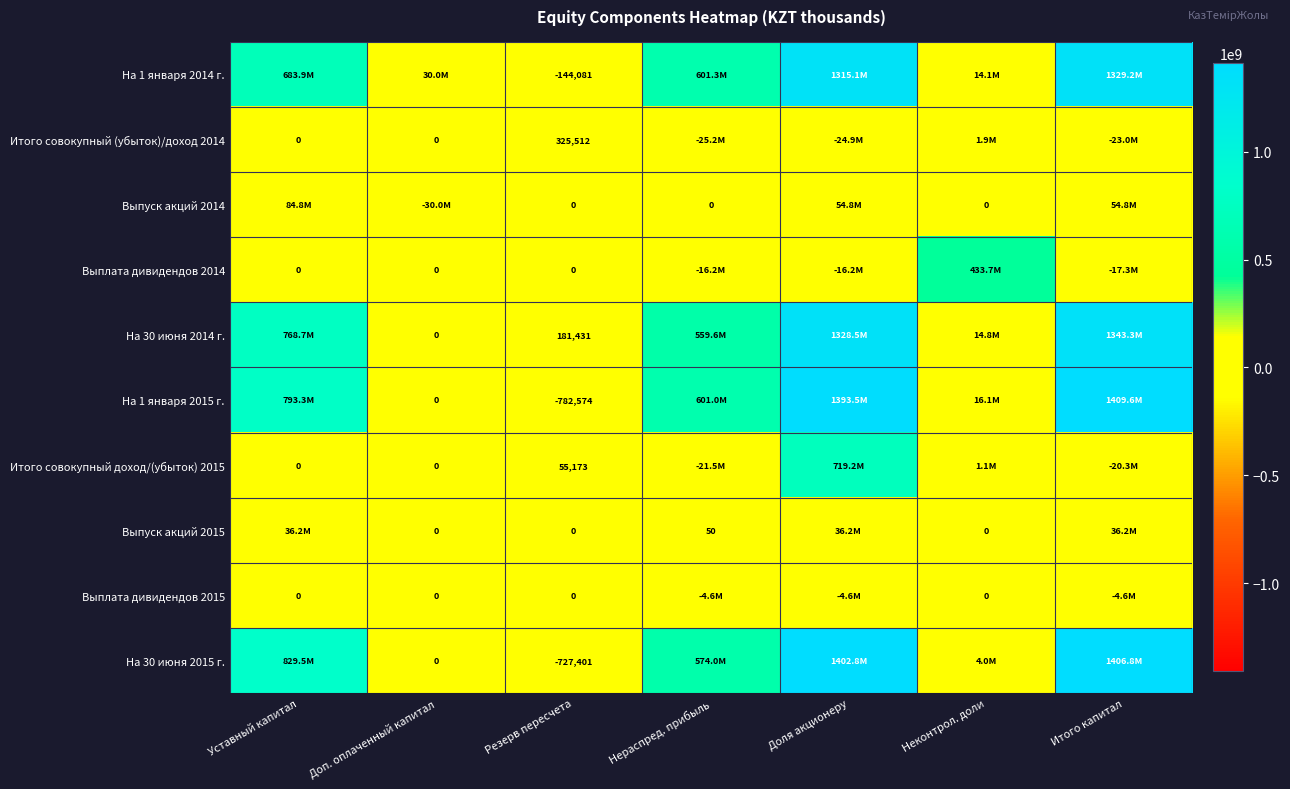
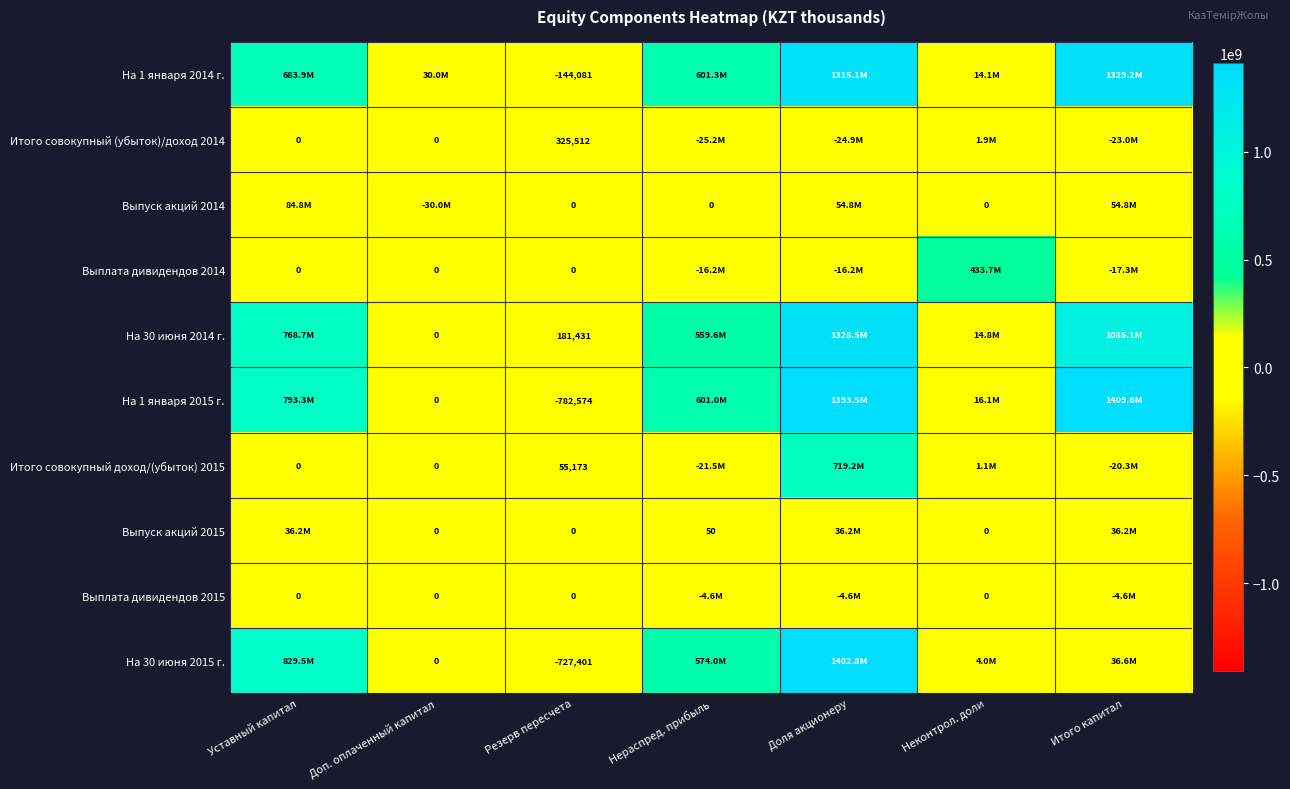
  {
    "На 1 января 2014 г.": {
      "Уставный капитал": "683.9M",
      "Доп. оплаченный капитал": "30.0M",
      "Резерв пересчета": "-144,081",
      "Нераспред. прибыль": "601.3M",
      "Доля акционеру": "1315.1M",
      "Неконтрол. доли": "14.1M",
      "Итого капитал": "1329.2M"
    },
    "Итого совокупный (убыток)/доход 2014": {
      "Уставный капитал": "0",
      "Доп. оплаченный капитал": "0",
      "Резерв пересчета": "325,512",
      "Нераспред. прибыль": "-25.2M",
      "Доля акционеру": "-24.9M",
      "Неконтрол. доли": "1.9M",
      "Итого капитал": "-23.0M"
    },
    "Выпуск акций 2014": {
      "Уставный капитал": "84.8M",
      "Доп. оплаченный капитал": "-30.0M",
      "Резерв пересчета": "0",
      "Нераспред. прибыль": "0",
      "Доля акционеру": "54.8M",
      "Неконтрол. доли": "0",
      "Итого капитал": "54.8M"
    },
    "Выплата дивидендов 2014": {
      "Уставный капитал": "0",
      "Доп. оплаченный капитал": "0",
      "Резерв пересчета": "0",
      "Нераспред. прибыль": "-16.2M",
      "Доля акционеру": "-16.2M",
      "Неконтрол. доли": "433.7M",
      "Итого капитал": "-17.3M"
    },
    "На 30 июня 2014 г.": {
      "Уставный капитал": "768.7M",
      "Доп. оплаченный капитал": "0",
      "Резерв пересчета": "181,431",
      "Нераспред. прибыль": "559.6M",
      "Доля акционеру": "1328.5M",
      "Неконтрол. доли": "14.8M",
-     "Итого капитал": "1343.3M"
+     "Итого капитал": "1086.1M"
    },
    "На 1 января 2015 г.": {
      "Уставный капитал": "793.3M",
      "Доп. оплаченный капитал": "0",
      "Резерв пересчета": "-782,574",
      "Нераспред. прибыль": "601.0M",
      "Доля акционеру": "1393.5M",
      "Неконтрол. доли": "16.1M",
      "Итого капитал": "1409.6M"
    },
    "Итого совокупный доход/(убыток) 2015": {
      "Уставный капитал": "0",
      "Доп. оплаченный капитал": "0",
      "Резерв пересчета": "55,173",
      "Нераспред. прибыль": "-21.5M",
      "Доля акционеру": "719.2M",
      "Неконтрол. доли": "1.1M",
      "Итого капитал": "-20.3M"
    },
    "Выпуск акций 2015": {
      "Уставный капитал": "36.2M",
      "Доп. оплаченный капитал": "0",
      "Резерв пересчета": "0",
      "Нераспред. прибыль": "50",
      "Доля акционеру": "36.2M",
      "Неконтрол. доли": "0",
      "Итого капитал": "36.2M"
    },
    "Выплата дивидендов 2015": {
      "Уставный капитал": "0",
      "Доп. оплаченный капитал": "0",
      "Резерв пересчета": "0",
      "Нераспред. прибыль": "-4.6M",
      "Доля акционеру": "-4.6M",
      "Неконтрол. доли": "0",
      "Итого капитал": "-4.6M"
    },
    "На 30 июня 2015 г.": {
      "Уставный капитал": "829.5M",
      "Доп. оплаченный капитал": "0",
      "Резерв пересчета": "-727,401",
      "Нераспред. прибыль": "574.0M",
      "Доля акционеру": "1402.8M",
      "Неконтрол. доли": "4.0M",
-     "Итого капитал": "1406.8M"
+     "Итого капитал": "36.6M"
    }
  }
